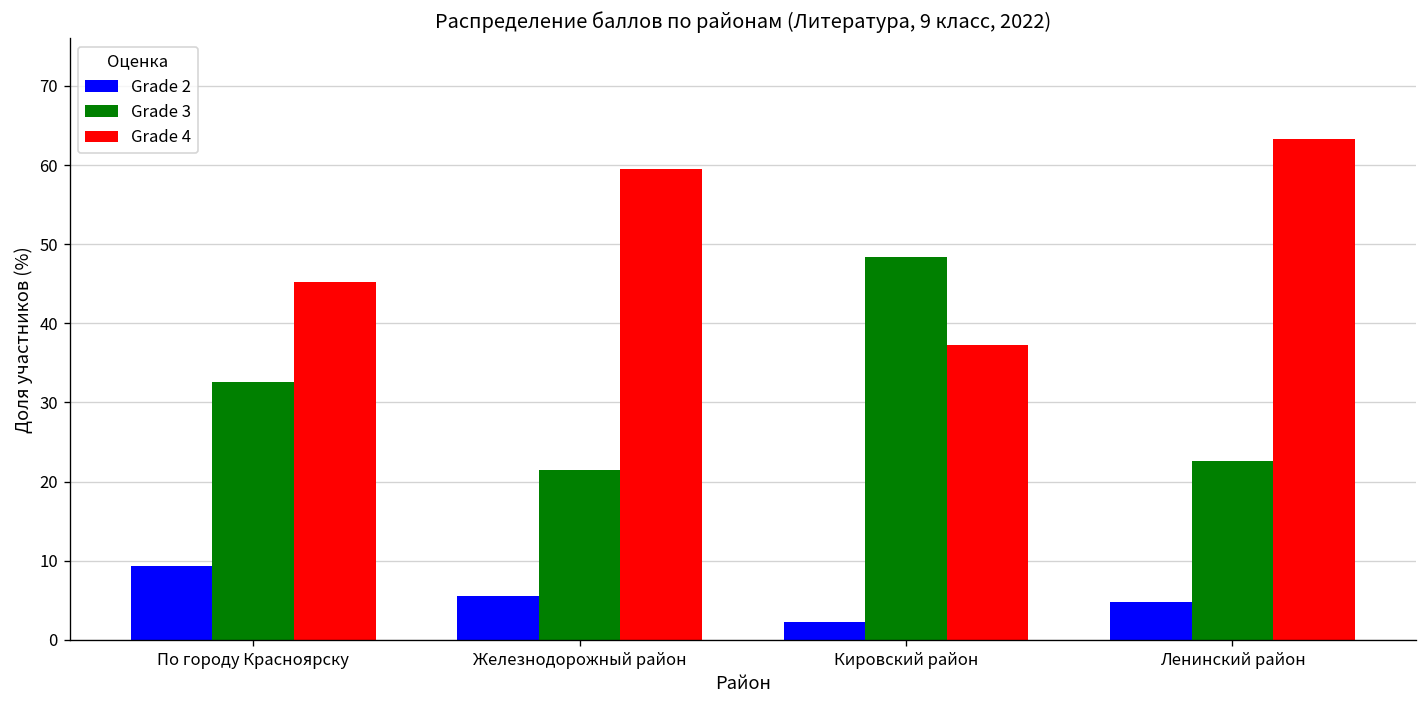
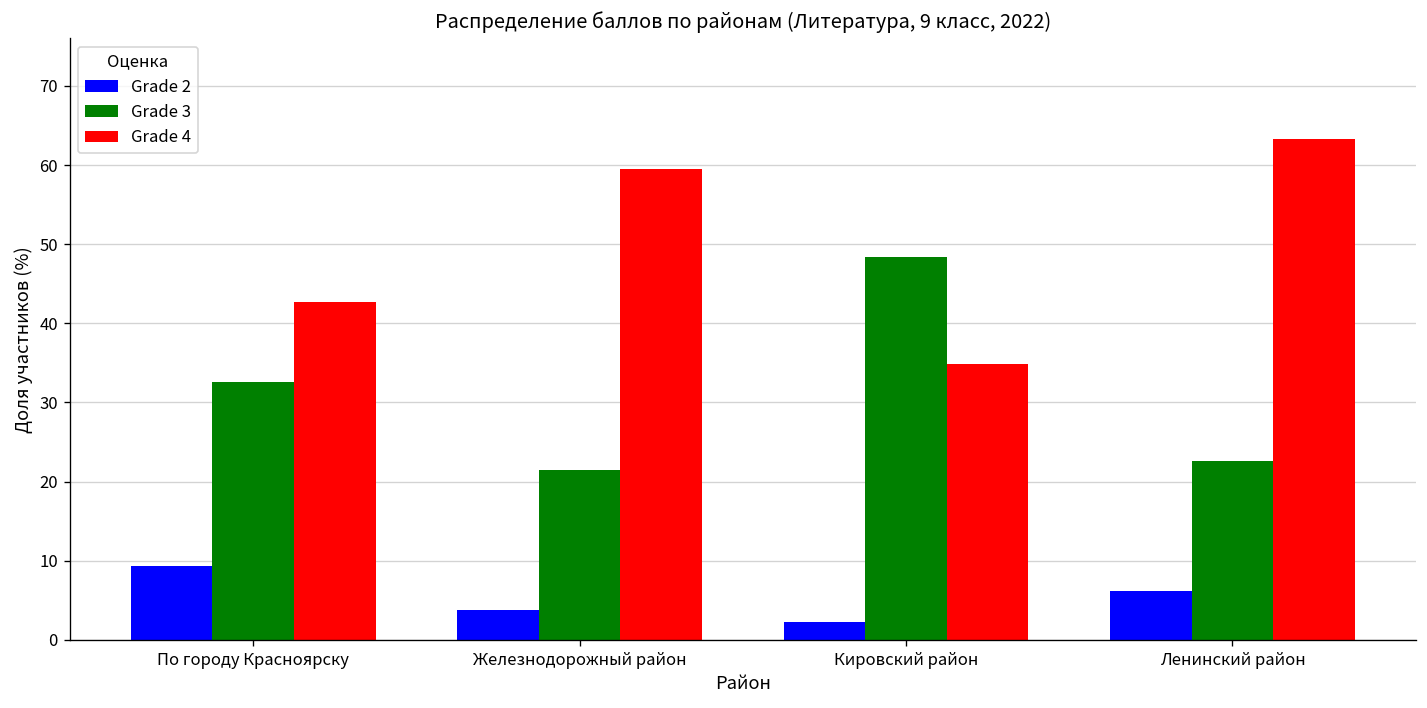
  {
    "Grade 2": {
      "По городу Красноярску": 9,
-     "Железнодорожный район": 6,
+     "Железнодорожный район": 4,
      "Кировский район": 2,
-     "Ленинский район": 5
+     "Ленинский район": 6
    },
    "Grade 3": {
      "По городу Красноярску": 33,
      "Железнодорожный район": 21,
      "Кировский район": 48,
      "Ленинский район": 23
    },
    "Grade 4": {
-     "По городу Красноярску": 45,
+     "По городу Красноярску": 43,
      "Железнодорожный район": 60,
-     "Кировский район": 37,
+     "Кировский район": 35,
      "Ленинский район": 63
    }
  }
